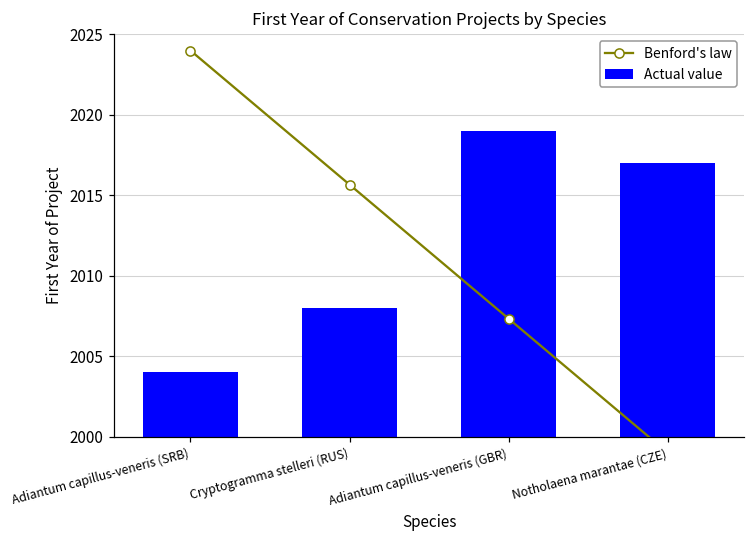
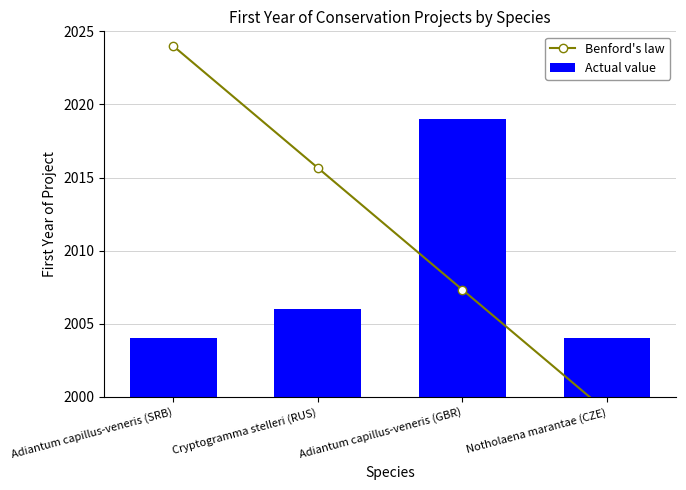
  {
    "Benford's law": {
      "Adiantum capillus-veneris (SRB)": 2024,
      "Cryptogramma stelleri (RUS)": 2015.7,
      "Adiantum capillus-veneris (GBR)": 2007.3
    },
    "Actual value": {
      "Adiantum capillus-veneris (SRB)": 2004,
-     "Cryptogramma stelleri (RUS)": 2008,
+     "Cryptogramma stelleri (RUS)": 2006,
      "Adiantum capillus-veneris (GBR)": 2019,
-     "Notholaena marantae (CZE)": 2017
+     "Notholaena marantae (CZE)": 2004
    }
  }
